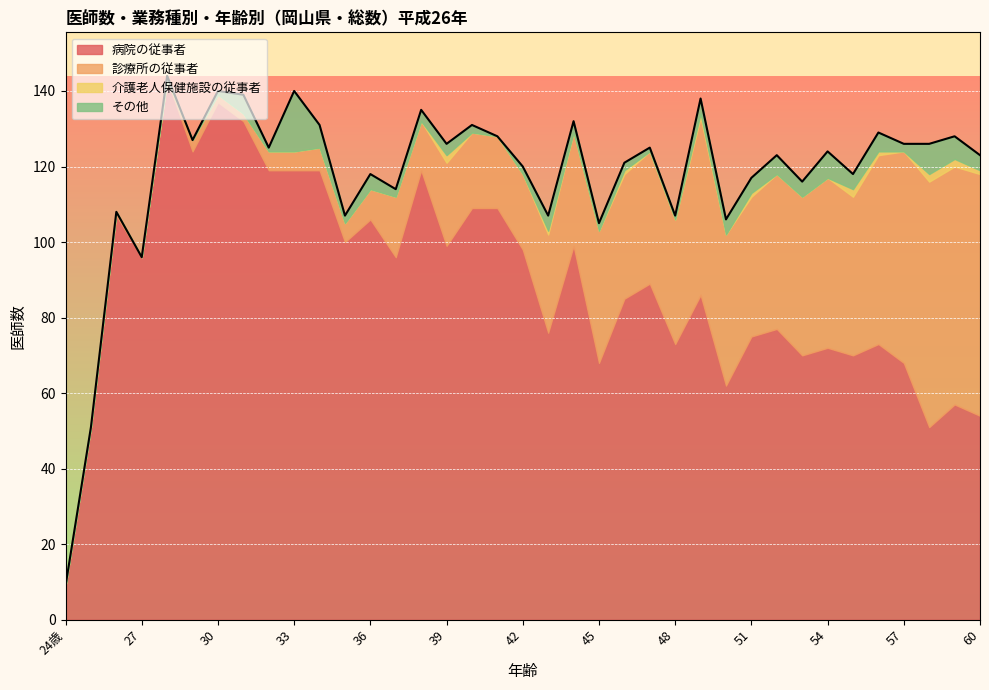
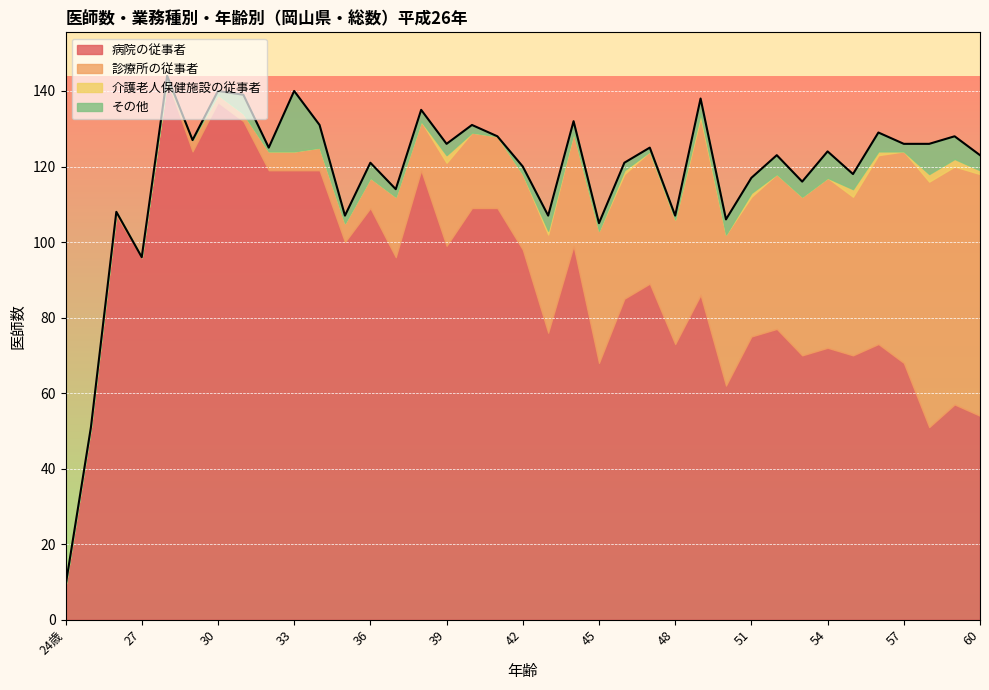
  {
    "病院の従事者": {
      "33": 119,
-     "36": 106,
+     "36": 109,
      "39": 99,
      "42": 98,
      "45": 68,
      "48": 73,
      "51": 75,
      "54": 72,
      "57": 68,
      "60": 54
    },
    "その他": {
      "33": 16,
      "36": 4,
      "39": 3,
      "42": 2,
      "45": 2,
      "48": 1,
      "51": 4,
      "54": 7,
      "57": 2,
      "60": 4
    }
  }
